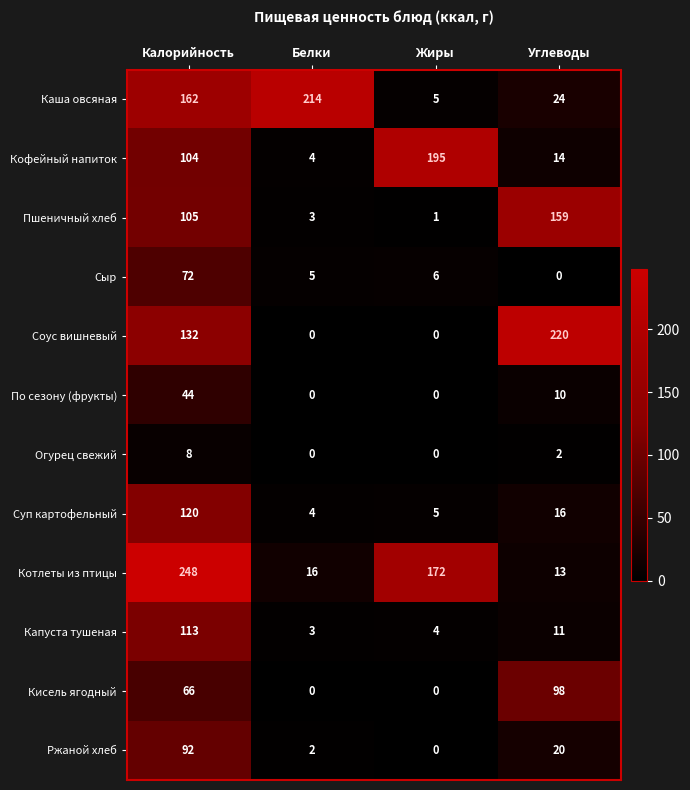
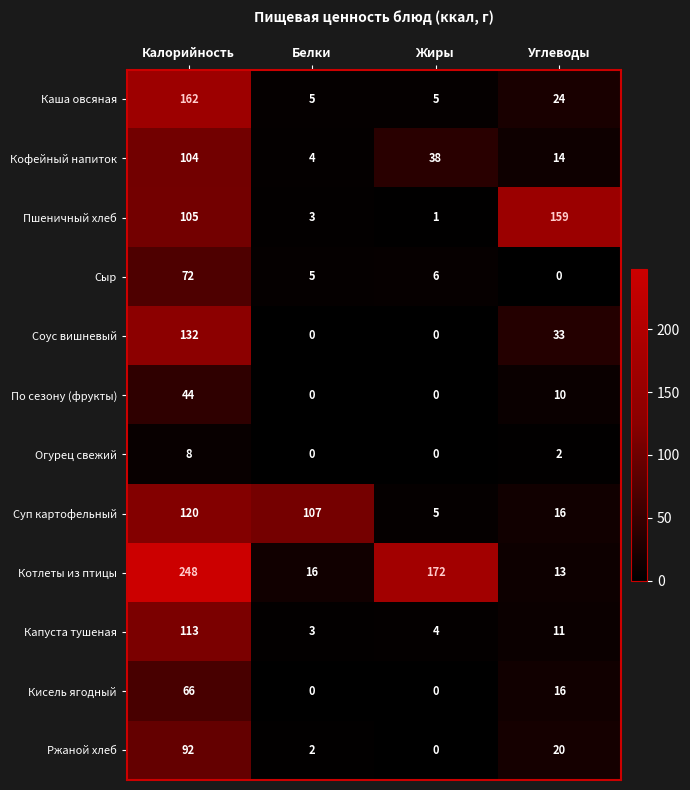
  {
    "Каша овсяная": {
      "Калорийность": 162,
-     "Белки": 214,
+     "Белки": 5,
      "Жиры": 5,
      "Углеводы": 24
    },
    "Кофейный напиток": {
      "Калорийность": 104,
      "Белки": 4,
-     "Жиры": 195,
+     "Жиры": 38,
      "Углеводы": 14
    },
    "Пшеничный хлеб": {
      "Калорийность": 105,
      "Белки": 3,
      "Жиры": 1,
      "Углеводы": 159
    },
    "Сыр": {
      "Калорийность": 72,
      "Белки": 5,
      "Жиры": 6,
      "Углеводы": 0
    },
    "Соус вишневый": {
      "Калорийность": 132,
      "Белки": 0,
      "Жиры": 0,
-     "Углеводы": 220
+     "Углеводы": 33
    },
    "По сезону (фрукты)": {
      "Калорийность": 44,
      "Белки": 0,
      "Жиры": 0,
      "Углеводы": 10
    },
    "Огурец свежий": {
      "Калорийность": 8,
      "Белки": 0,
      "Жиры": 0,
      "Углеводы": 2
    },
    "Суп картофельный": {
      "Калорийность": 120,
-     "Белки": 4,
+     "Белки": 107,
      "Жиры": 5,
      "Углеводы": 16
    },
    "Котлеты из птицы": {
      "Калорийность": 248,
      "Белки": 16,
      "Жиры": 172,
      "Углеводы": 13
    },
    "Капуста тушеная": {
      "Калорийность": 113,
      "Белки": 3,
      "Жиры": 4,
      "Углеводы": 11
    },
    "Кисель ягодный": {
      "Калорийность": 66,
      "Белки": 0,
      "Жиры": 0,
-     "Углеводы": 98
+     "Углеводы": 16
    },
    "Ржаной хлеб": {
      "Калорийность": 92,
      "Белки": 2,
      "Жиры": 0,
      "Углеводы": 20
    }
  }
